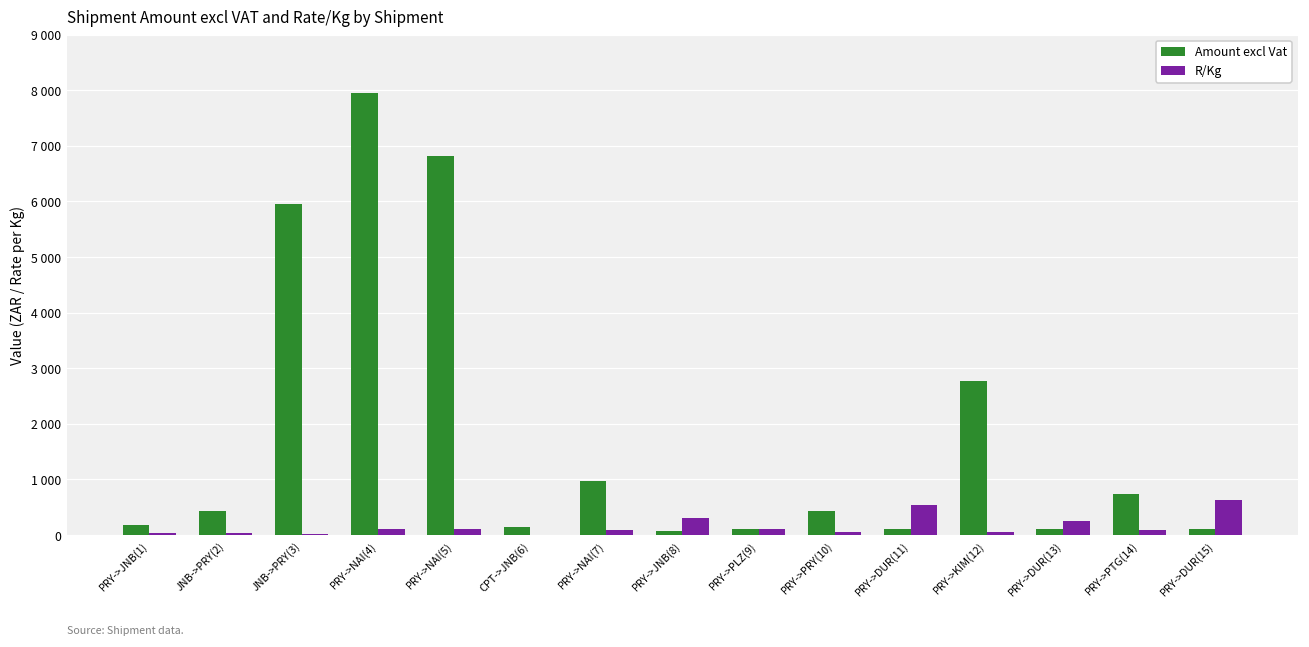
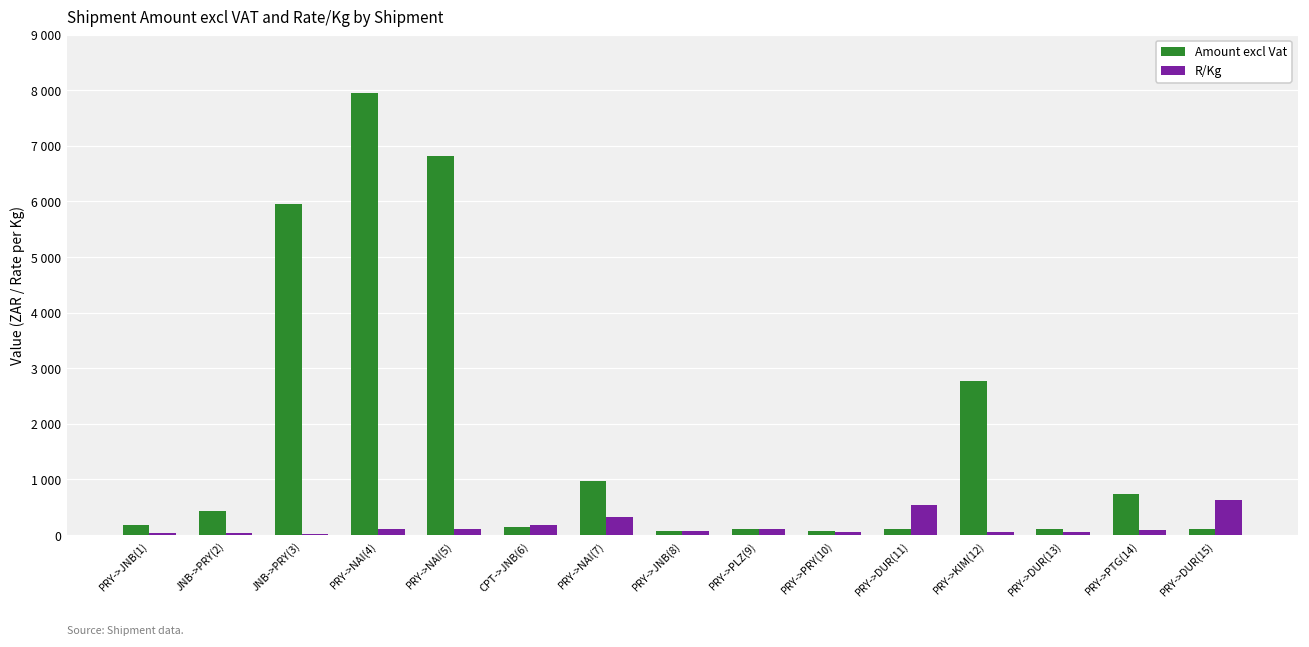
  {
    "Amount excl Vat": {
      "PRY->JNB(1)": 200,
      "JNB->PRY(2)": 400,
      "JNB->PRY(3)": 6000,
      "PRY->NAI(4)": 8000,
      "PRY->NAI(5)": 6800,
      "CPT->JNB(6)": 100,
      "PRY->NAI(7)": 1000,
      "PRY->JNB(8)": 100,
      "PRY->PLZ(9)": 100,
-     "PRY->PRY(10)": 400,
+     "PRY->PRY(10)": 100,
      "PRY->DUR(11)": 100,
      "PRY->KIM(12)": 2800,
      "PRY->DUR(13)": 100,
      "PRY->PTG(14)": 700,
      "PRY->DUR(15)": 100
    },
    "R/Kg": {
      "PRY->NAI(4)": 100,
      "PRY->NAI(5)": 100,
-     "CPT->JNB(6)": 0,
-     "PRY->NAI(7)": 100,
-     "PRY->JNB(8)": 300,
+     "CPT->JNB(6)": 200,
+     "PRY->NAI(7)": 300,
+     "PRY->JNB(8)": 100,
      "PRY->PLZ(9)": 100,
      "PRY->DUR(11)": 500,
      "PRY->KIM(12)": 100,
-     "PRY->DUR(13)": 300,
+     "PRY->DUR(13)": 100,
      "PRY->PTG(14)": 100,
      "PRY->DUR(15)": 600
    }
  }
